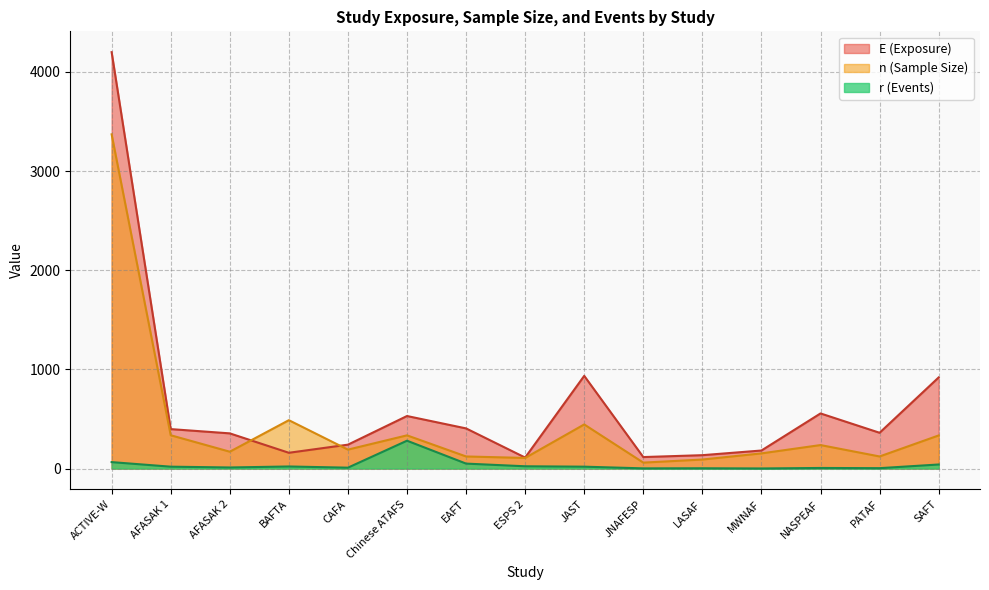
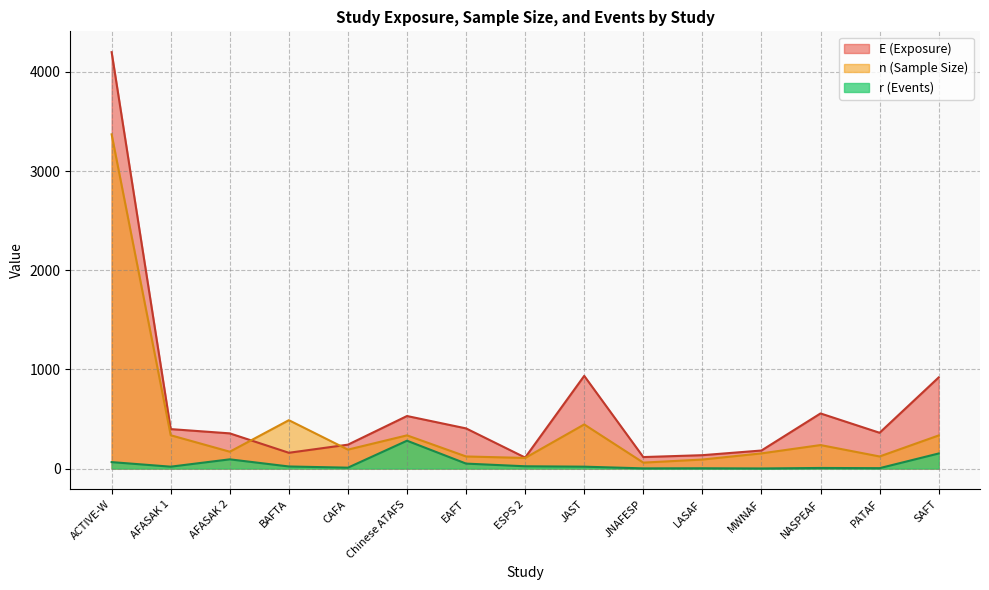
  {
    "E (Exposure)": {
      "ACTIVE-W": 4200,
      "AFASAK 1": 400,
      "AFASAK 2": 400,
      "BAFTA": 200,
      "CAFA": 200,
      "Chinese ATAFS": 500,
      "EAFT": 400,
      "JAST": 900,
      "JNAFESP": 100,
      "LASAF": 100,
      "MWNAF": 200,
      "NASPEAF": 600,
      "PATAF": 400,
      "SAFT": 900
    },
    "n (Sample Size)": {
      "ACTIVE-W": 3400,
      "AFASAK 1": 300,
      "AFASAK 2": 200,
      "BAFTA": 500,
      "CAFA": 200,
      "Chinese ATAFS": 300,
      "EAFT": 100,
      "JAST": 400,
      "JNAFESP": 100,
      "LASAF": 100,
      "MWNAF": 200,
      "NASPEAF": 200,
      "PATAF": 100,
      "SAFT": 300
    },
    "r (Events)": {
      "ACTIVE-W": 100,
      "AFASAK 1": 0,
-     "AFASAK 2": 0,
+     "AFASAK 2": 100,
      "BAFTA": 0,
      "CAFA": 0,
      "Chinese ATAFS": 300,
      "EAFT": 100,
      "ESPS 2": 0,
      "JAST": 0,
      "JNAFESP": 0,
      "LASAF": 0,
      "MWNAF": 0,
      "NASPEAF": 0,
      "PATAF": 0,
-     "SAFT": 0
+     "SAFT": 200
    }
  }
